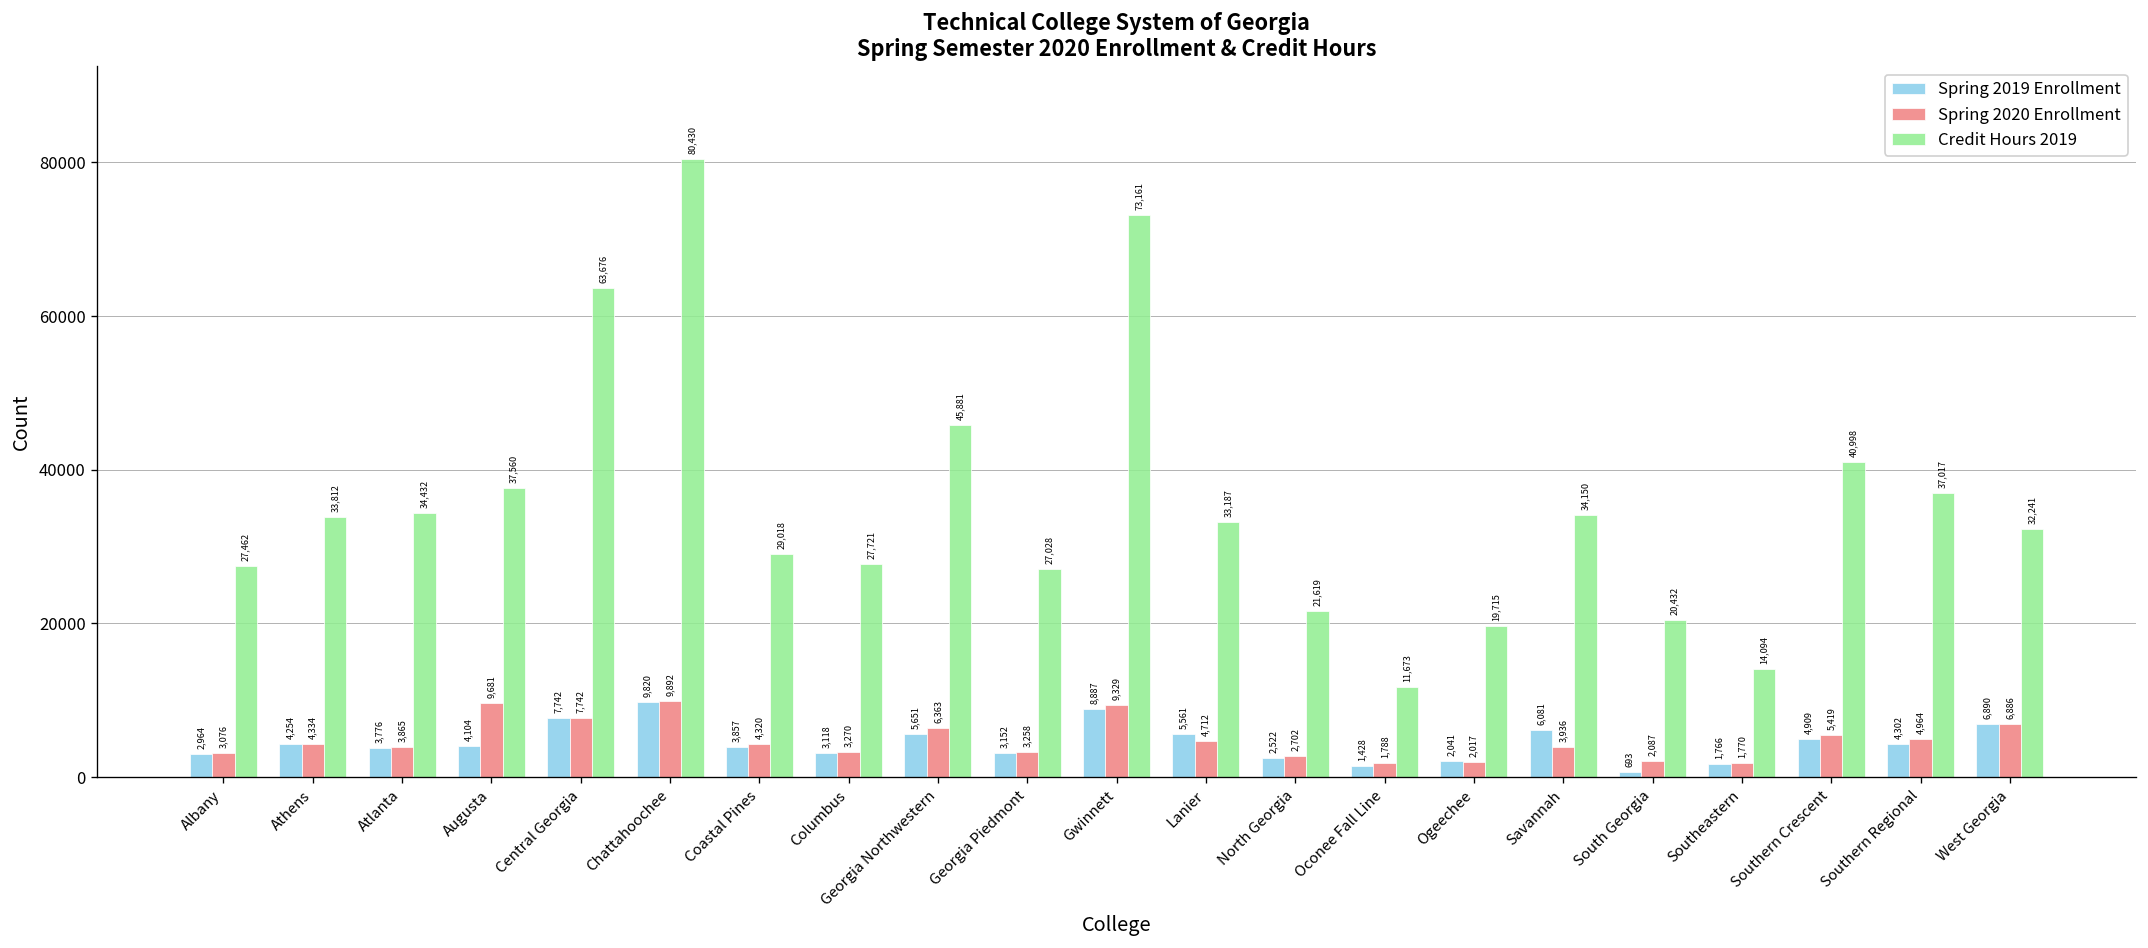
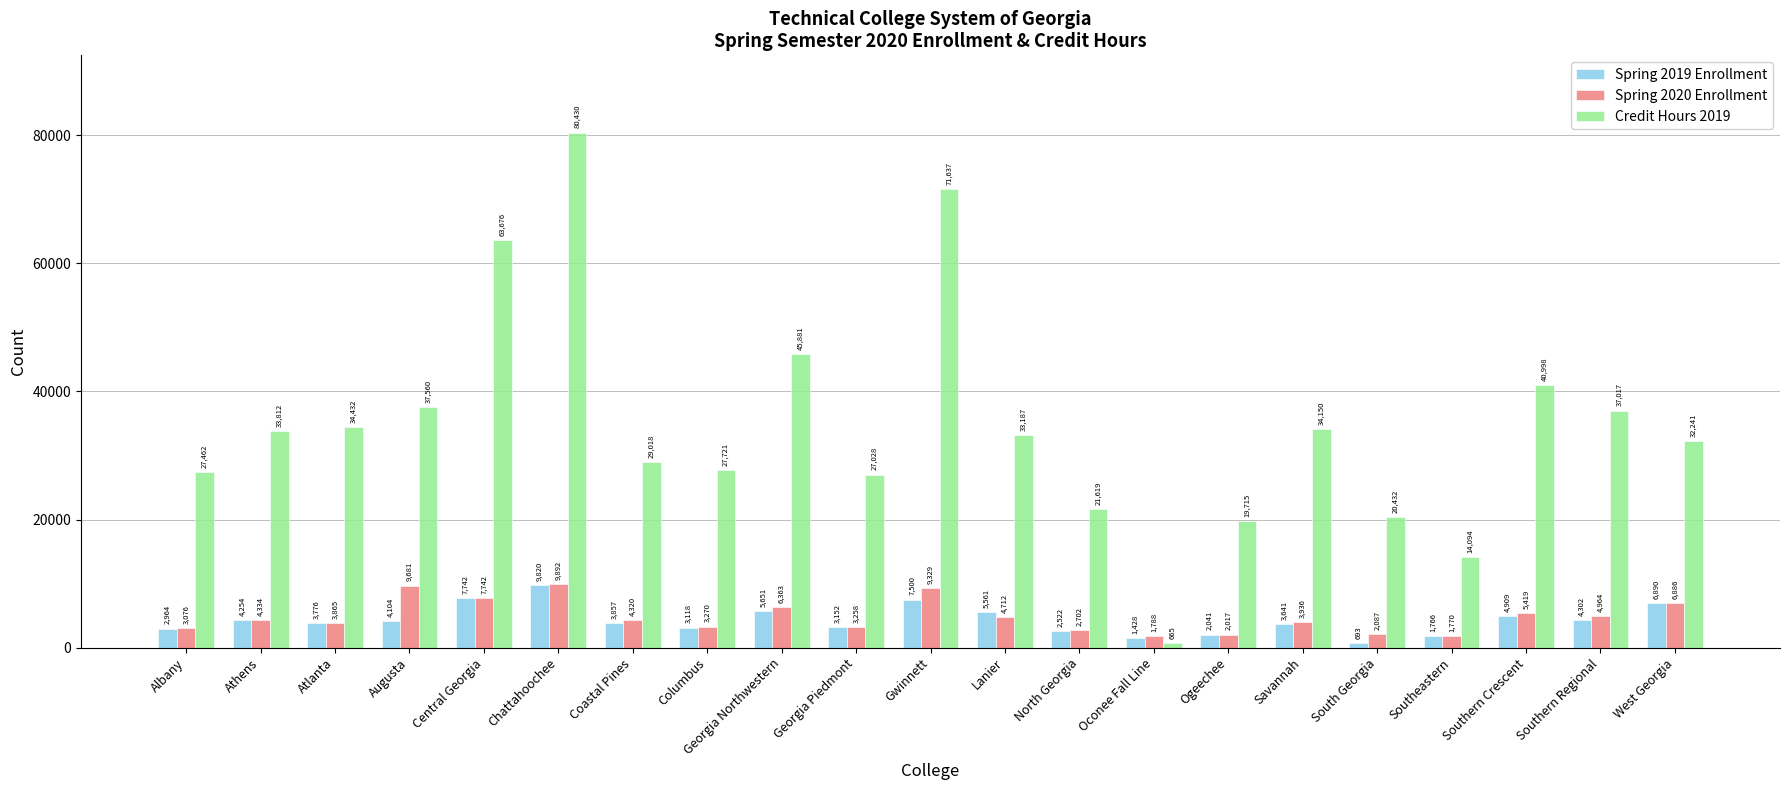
  {
    "Spring 2019 Enrollment": {
      "Albany": "2,964",
      "Athens": "4,254",
      "Atlanta": "3,776",
      "Augusta": "4,104",
      "Central Georgia": "7,742",
      "Chattahoochee": "9,820",
      "Coastal Pines": "3,857",
      "Columbus": "3,118",
      "Georgia Northwestern": "5,651",
      "Georgia Piedmont": "3,152",
-     "Gwinnett": "8,887",
+     "Gwinnett": "7,500",
      "Lanier": "5,561",
      "North Georgia": "2,522",
      "Oconee Fall Line": "1,428",
      "Ogeechee": "2,041",
-     "Savannah": "6,081",
+     "Savannah": "3,641",
      "South Georgia": "693",
      "Southeastern": "1,766",
      "Southern Crescent": "4,909",
      "Southern Regional": "4,302",
      "West Georgia": "6,890"
    },
    "Spring 2020 Enrollment": {
      "Albany": "3,076",
      "Athens": "4,334",
      "Atlanta": "3,865",
      "Augusta": "9,681",
      "Central Georgia": "7,742",
      "Chattahoochee": "9,892",
      "Coastal Pines": "4,320",
      "Columbus": "3,270",
      "Georgia Northwestern": "6,363",
      "Georgia Piedmont": "3,258",
      "Gwinnett": "9,329",
      "Lanier": "4,712",
      "North Georgia": "2,702",
      "Oconee Fall Line": "1,788",
      "Ogeechee": "2,017",
      "Savannah": "3,936",
      "South Georgia": "2,087",
      "Southeastern": "1,770",
      "Southern Crescent": "5,419",
      "Southern Regional": "4,964",
      "West Georgia": "6,886"
    },
    "Credit Hours 2019": {
      "Albany": "27,462",
      "Athens": "33,812",
      "Atlanta": "34,432",
      "Augusta": "37,560",
      "Central Georgia": "63,676",
      "Chattahoochee": "80,430",
      "Coastal Pines": "29,018",
      "Columbus": "27,721",
      "Georgia Northwestern": "45,881",
      "Georgia Piedmont": "27,028",
-     "Gwinnett": "73,161",
+     "Gwinnett": "71,637",
      "Lanier": "33,187",
      "North Georgia": "21,619",
-     "Oconee Fall Line": "11,673",
+     "Oconee Fall Line": "665",
      "Ogeechee": "19,715",
      "Savannah": "34,150",
      "South Georgia": "20,432",
      "Southeastern": "14,094",
      "Southern Crescent": "40,998",
      "Southern Regional": "37,017",
      "West Georgia": "32,241"
    }
  }
